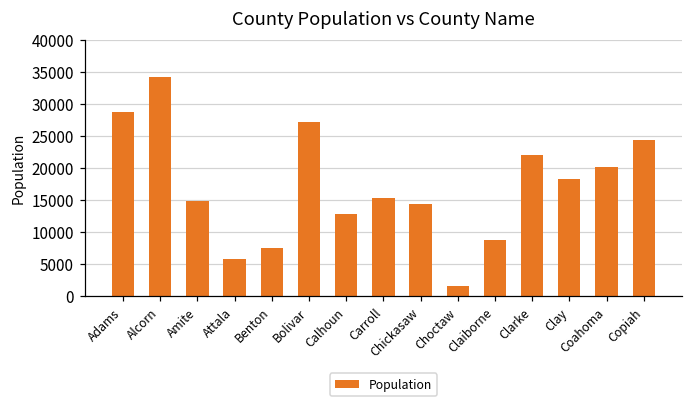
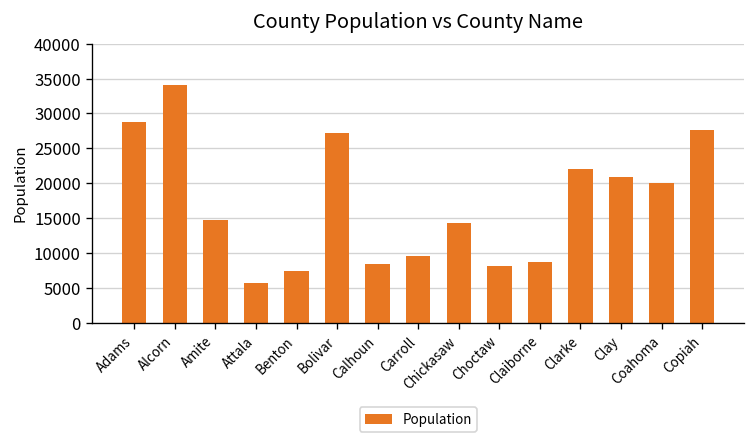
  {
    "Adams": 29000,
    "Alcorn": 34000,
    "Amite": 15000,
    "Attala": 6000,
    "Benton": 7000,
    "Bolivar": 27000,
-   "Calhoun": 13000,
-   "Carroll": 15000,
+   "Calhoun": 8000,
+   "Carroll": 10000,
    "Chickasaw": 14000,
-   "Choctaw": 1000,
+   "Choctaw": 8000,
    "Claiborne": 9000,
    "Clarke": 22000,
-   "Clay": 18000,
+   "Clay": 21000,
    "Coahoma": 20000,
-   "Copiah": 24000
+   "Copiah": 28000
  }
